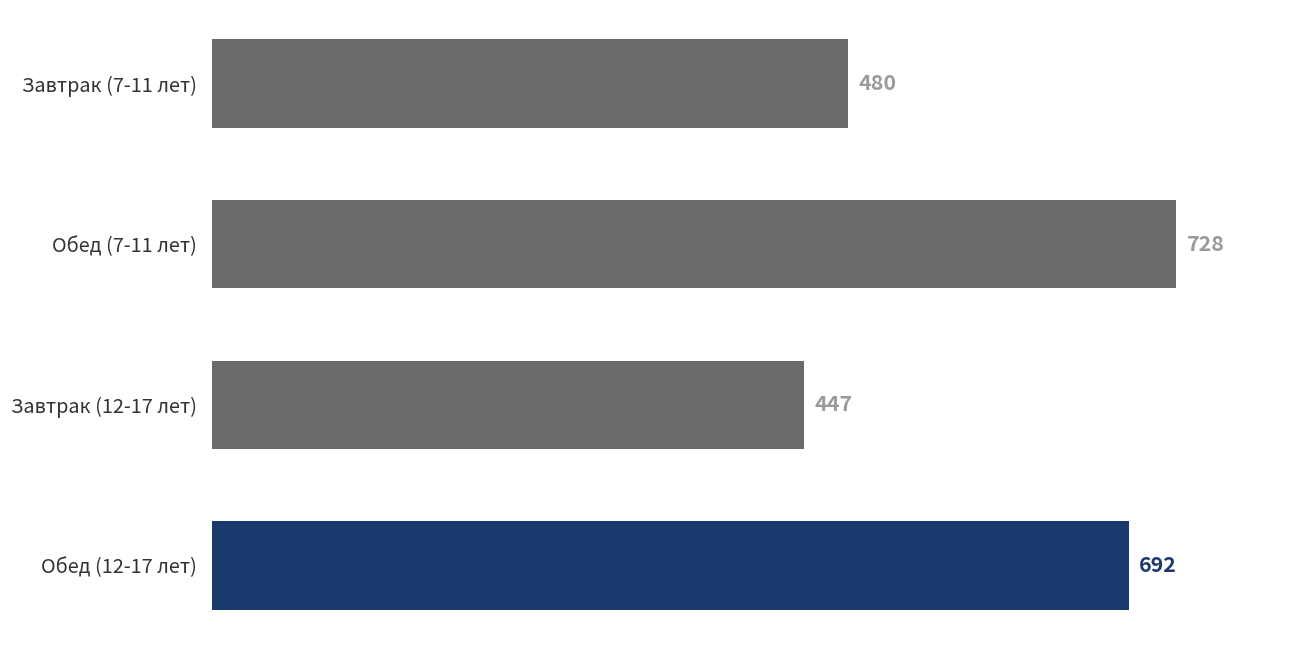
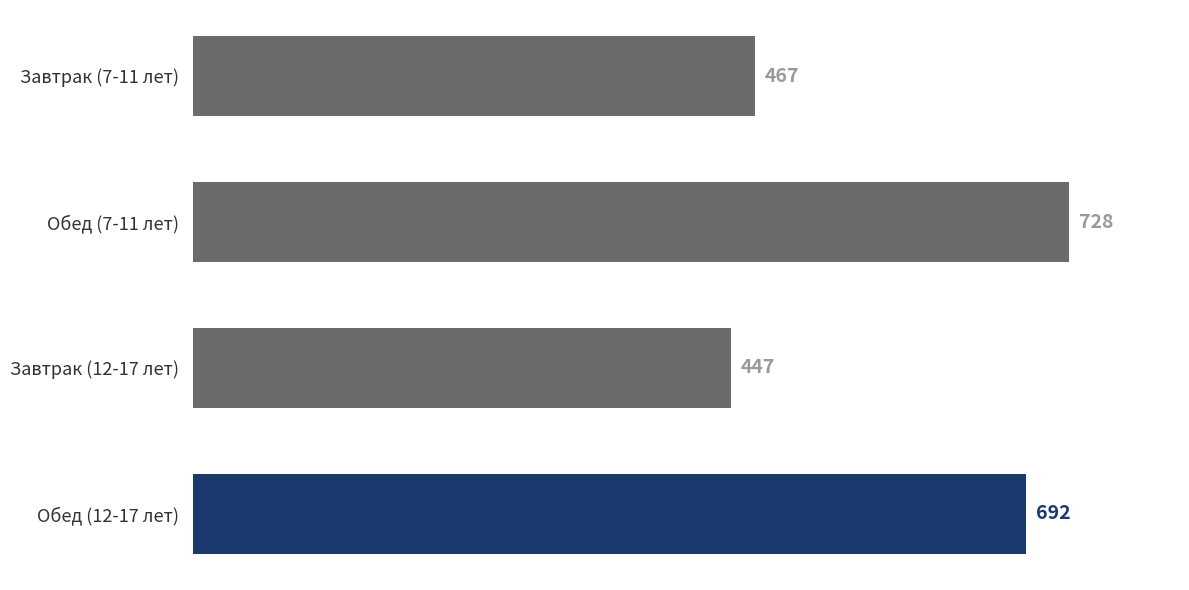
  {
-   "Завтрак (7-11 лет)": 480,
+   "Завтрак (7-11 лет)": 467,
    "Обед (7-11 лет)": 728,
    "Завтрак (12-17 лет)": 447,
    "Обед (12-17 лет)": 692
  }
